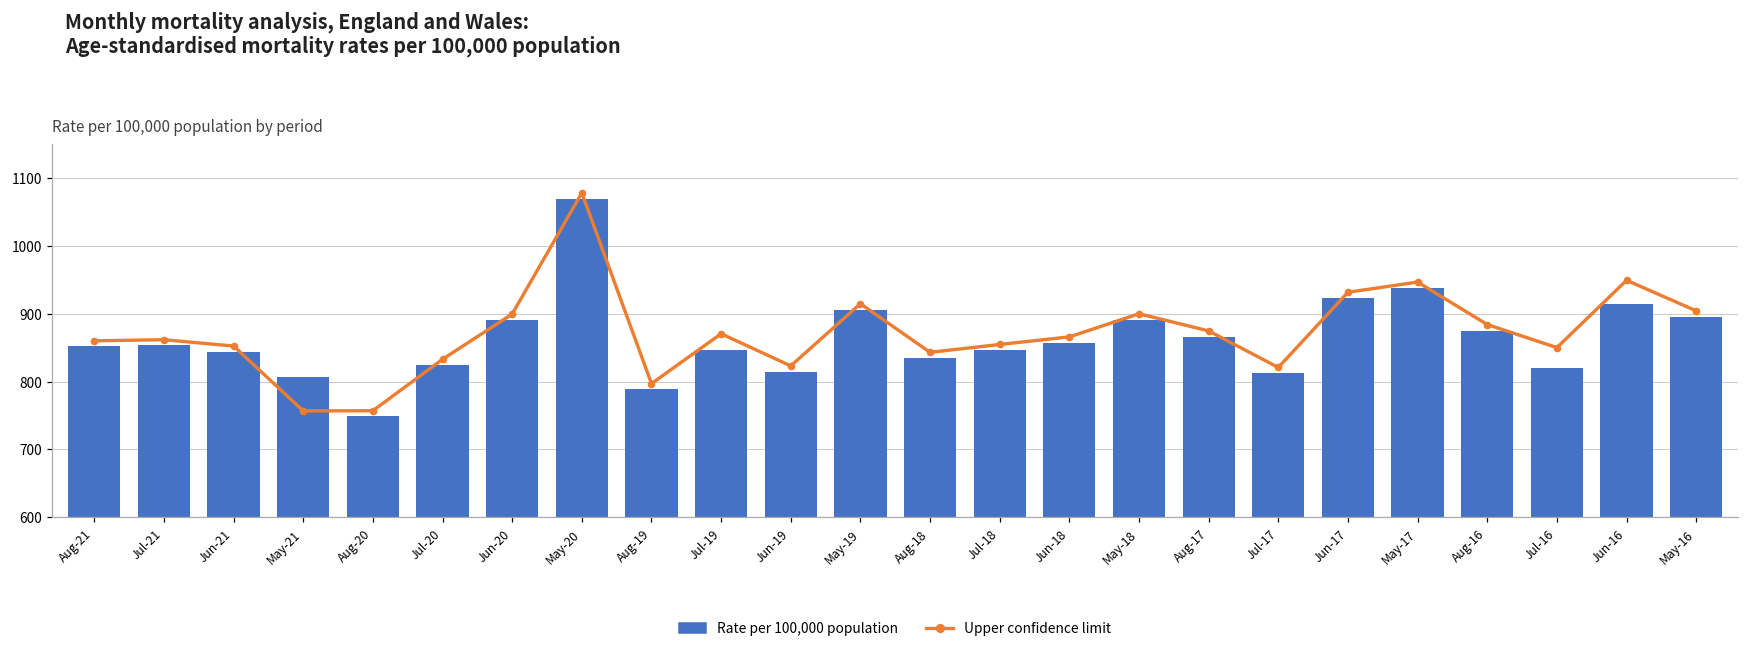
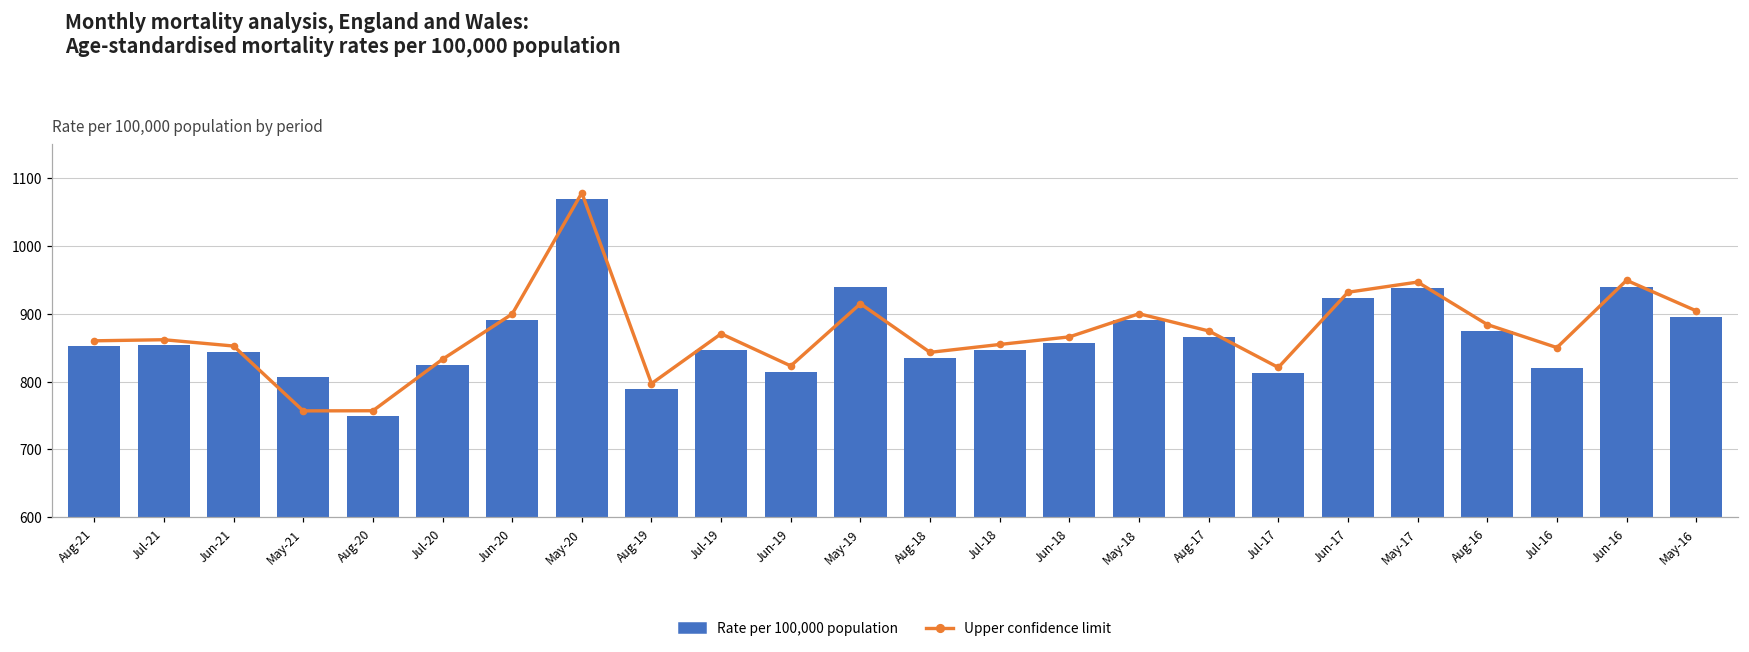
  {
    "Upper confidence limit": {
      "Aug-21": 860,
      "Jul-21": 860,
      "Jun-21": 850,
      "May-21": 760,
      "Aug-20": 760,
      "Jul-20": 830,
      "Jun-20": 900,
      "May-20": 1080,
      "Aug-19": 800,
      "Jul-19": 870,
      "Jun-19": 820,
      "May-19": 910,
      "Aug-18": 840,
      "Jul-18": 850,
      "Jun-18": 870,
      "May-18": 900,
      "Aug-17": 870,
      "Jul-17": 820,
      "Jun-17": 930,
      "May-17": 950,
      "Aug-16": 880,
      "Jul-16": 850,
      "Jun-16": 950,
      "May-16": 900
    },
    "Rate per 100,000 population": {
      "Aug-21": 850,
      "Jul-21": 850,
      "Jun-21": 840,
      "May-21": 810,
      "Aug-20": 750,
      "Jul-20": 820,
      "Jun-20": 890,
      "May-20": 1070,
      "Aug-19": 790,
      "Jul-19": 850,
      "Jun-19": 810,
-     "May-19": 910,
+     "May-19": 940,
      "Aug-18": 830,
      "Jul-18": 850,
      "Jun-18": 860,
      "May-18": 890,
      "Aug-17": 870,
      "Jul-17": 810,
      "Jun-17": 920,
      "May-17": 940,
      "Aug-16": 880,
      "Jul-16": 820,
-     "Jun-16": 910,
+     "Jun-16": 940,
      "May-16": 900
    }
  }
